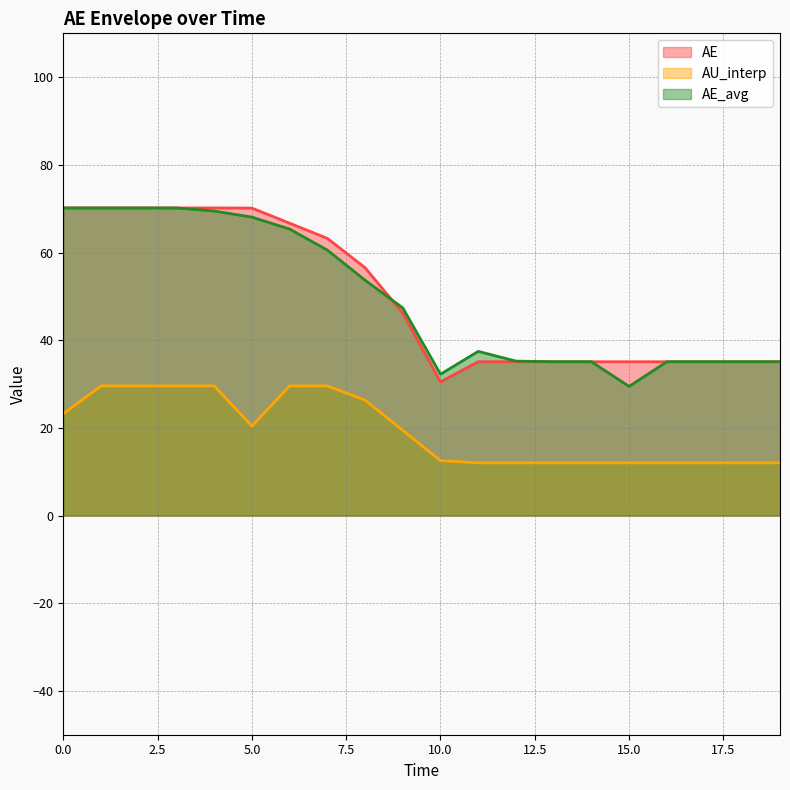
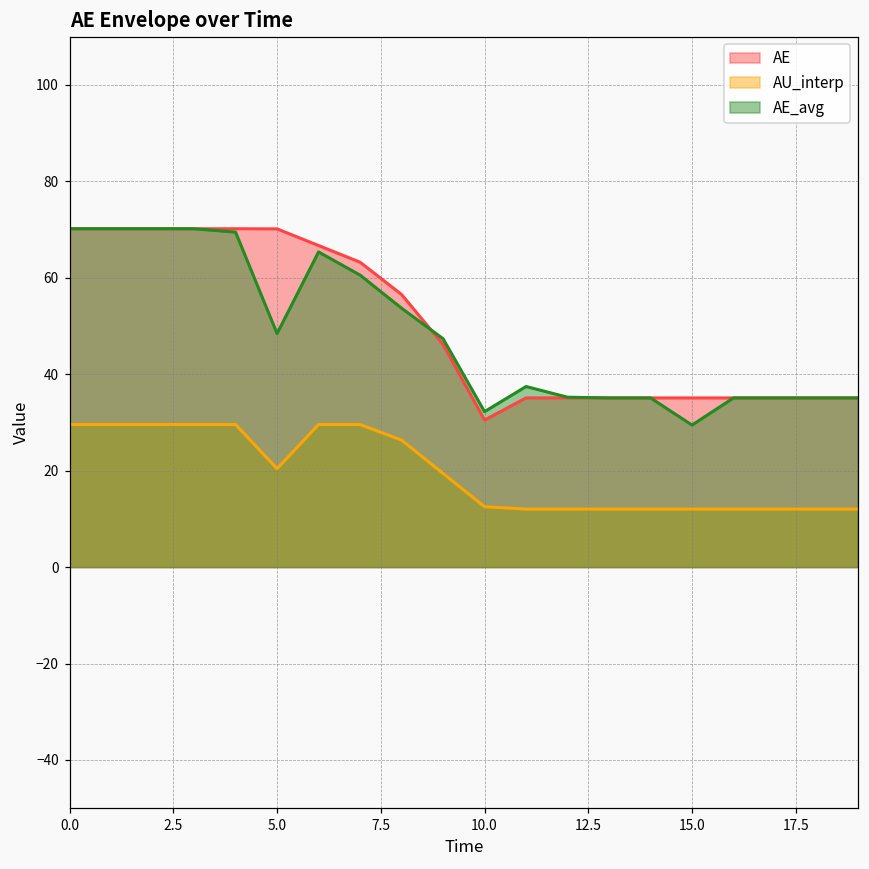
  {
    "AE": {
      "5.0": 70,
      "10.0": 30,
      "15.0": 35
    },
    "AU_interp": {
-     "0.0": 23,
+     "0.0": 30,
      "5.0": 20,
      "10.0": 13,
      "15.0": 12
    },
    "AE_avg": {
-     "5.0": 68,
+     "5.0": 48,
      "10.0": 32,
      "15.0": 29
    }
  }
